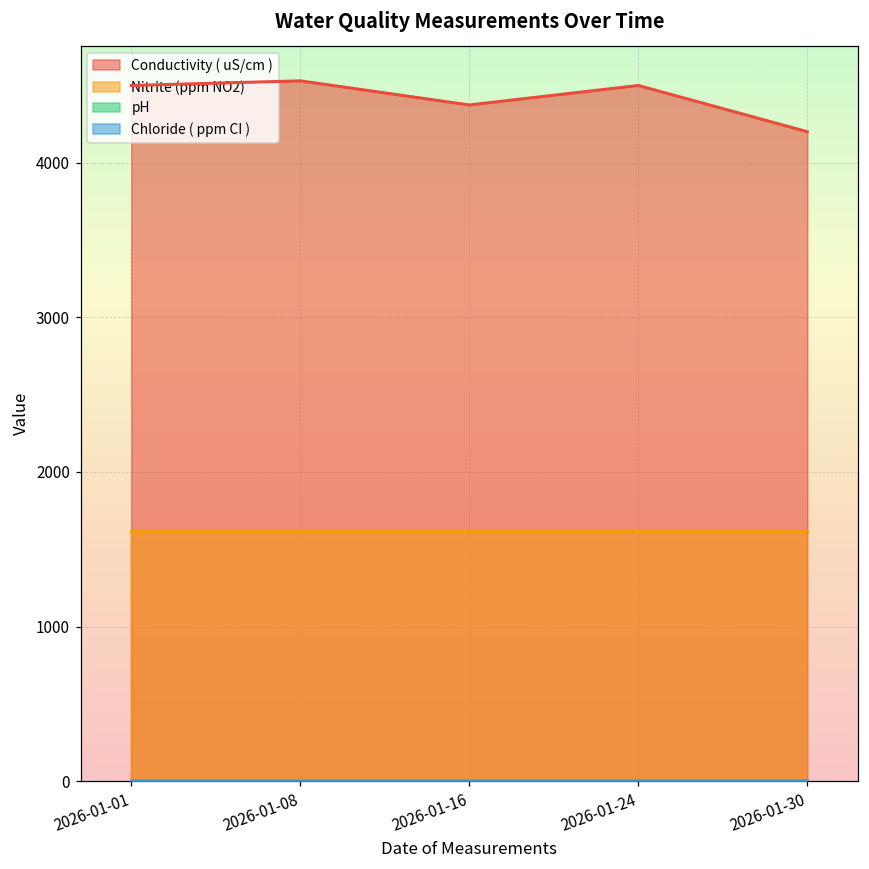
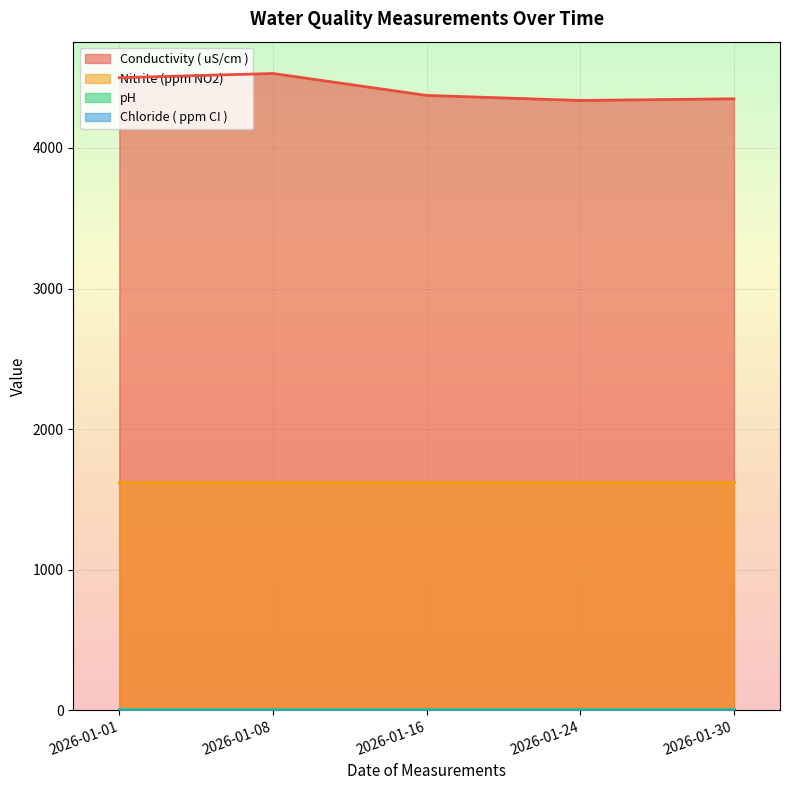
  {
    "Conductivity ( uS/cm )": {
      "2026-01-08": 4530,
      "2026-01-16": 4370,
-     "2026-01-24": 4500,
-     "2026-01-30": 4200
+     "2026-01-24": 4340,
+     "2026-01-30": 4350
    },
    "Nitrite (ppm NO2)": {
      "2026-01-01": 1620,
      "2026-01-08": 1620,
      "2026-01-16": 1620,
      "2026-01-24": 1620,
      "2026-01-30": 1620
    }
  }
